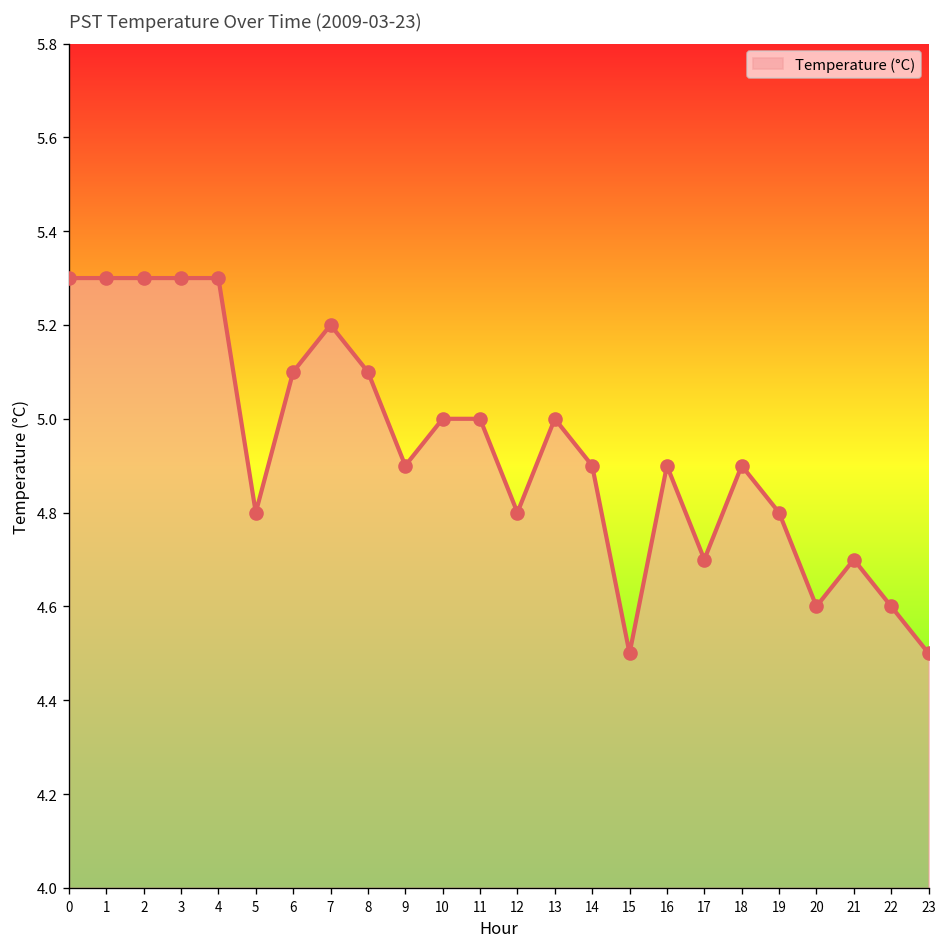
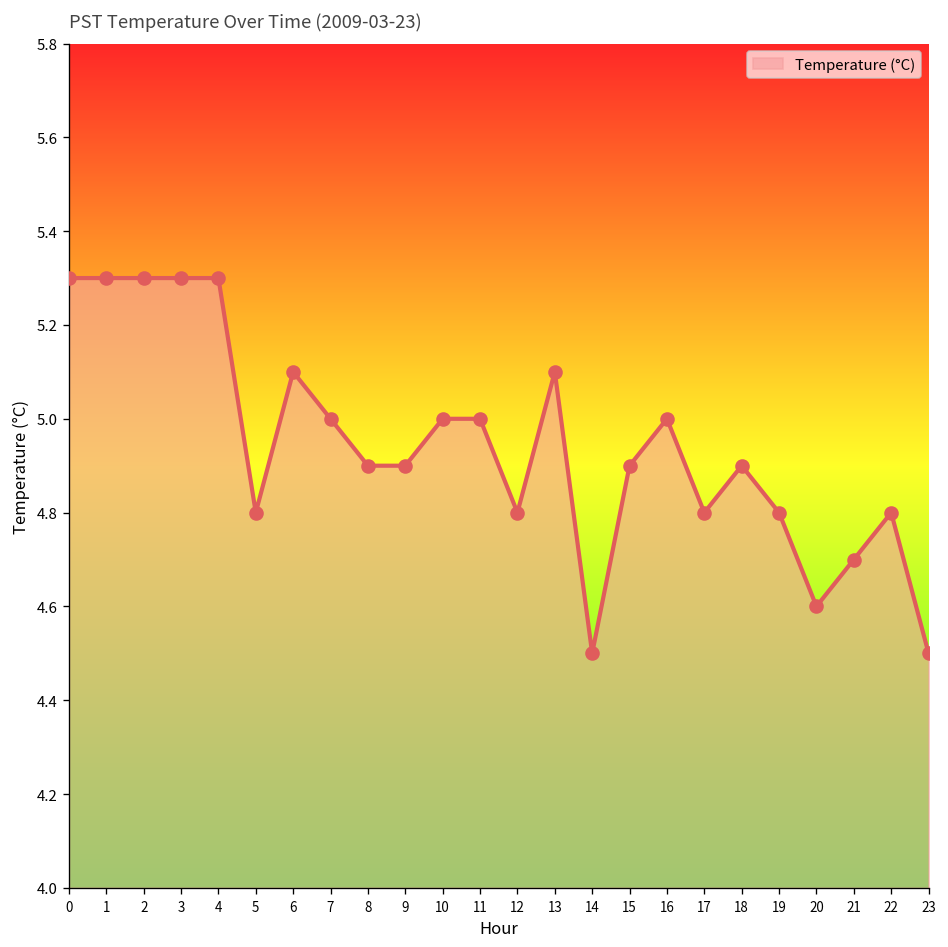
  {
    "0": 5.3,
    "1": 5.3,
    "2": 5.3,
    "3": 5.3,
    "4": 5.3,
    "5": 4.8,
    "6": 5.1,
-   "7": 5.2,
-   "8": 5.1,
+   "7": 5.0,
+   "8": 4.9,
    "9": 4.9,
    "10": 5.0,
    "11": 5.0,
    "12": 4.8,
-   "13": 5.0,
-   "14": 4.9,
-   "15": 4.5,
-   "16": 4.9,
-   "17": 4.7,
+   "13": 5.1,
+   "14": 4.5,
+   "15": 4.9,
+   "16": 5.0,
+   "17": 4.8,
    "18": 4.9,
    "19": 4.8,
    "20": 4.6,
    "21": 4.7,
-   "22": 4.6,
+   "22": 4.8,
    "23": 4.5
  }
